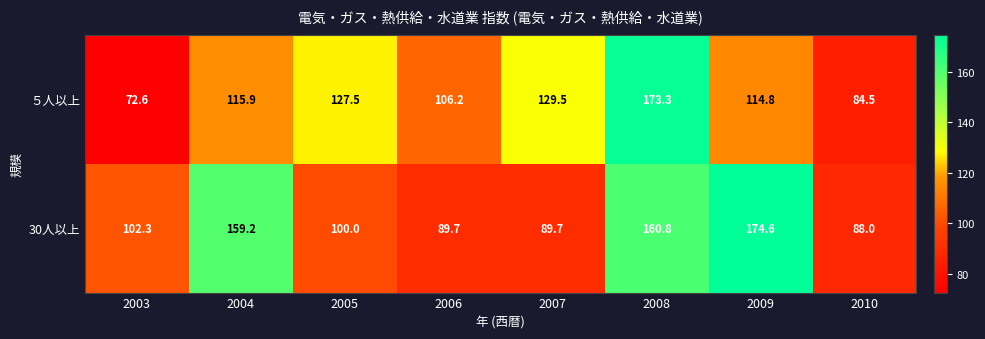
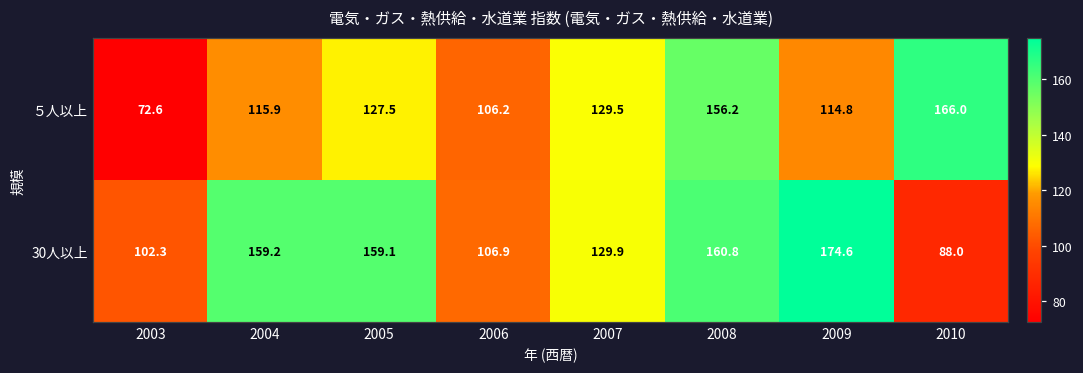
  {
    "５人以上": {
      "2003": 72.6,
      "2004": 115.9,
      "2005": 127.5,
      "2006": 106.2,
      "2007": 129.5,
-     "2008": 173.3,
+     "2008": 156.2,
      "2009": 114.8,
-     "2010": 84.5
+     "2010": 166.0
    },
    "30人以上": {
      "2003": 102.3,
      "2004": 159.2,
-     "2005": 100.0,
-     "2006": 89.7,
-     "2007": 89.7,
+     "2005": 159.1,
+     "2006": 106.9,
+     "2007": 129.9,
      "2008": 160.8,
      "2009": 174.6,
      "2010": 88.0
    }
  }
